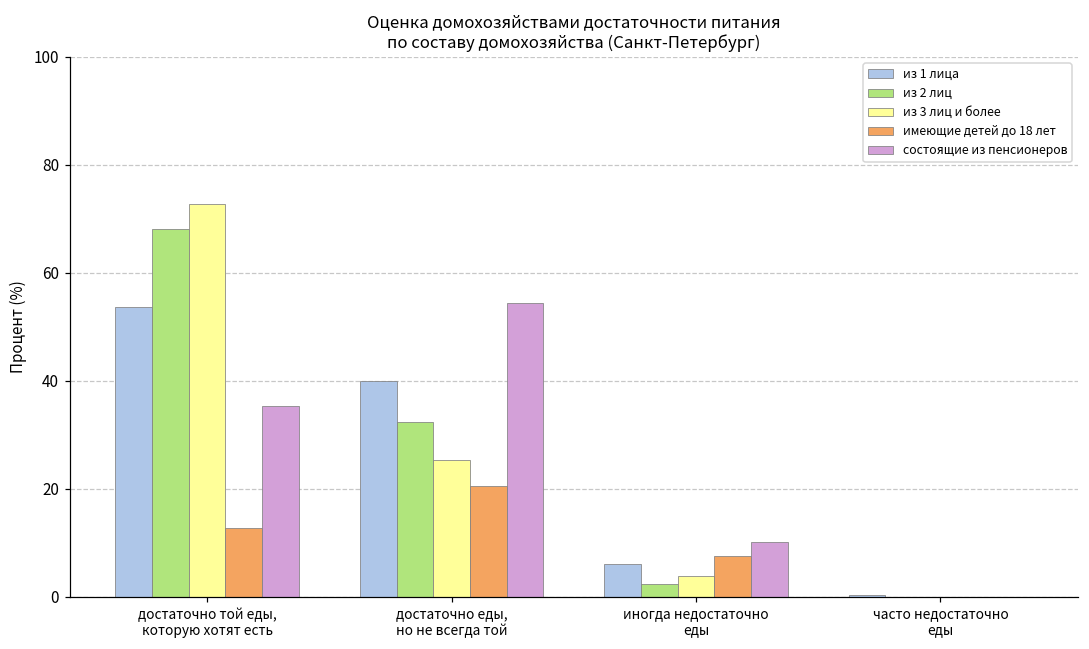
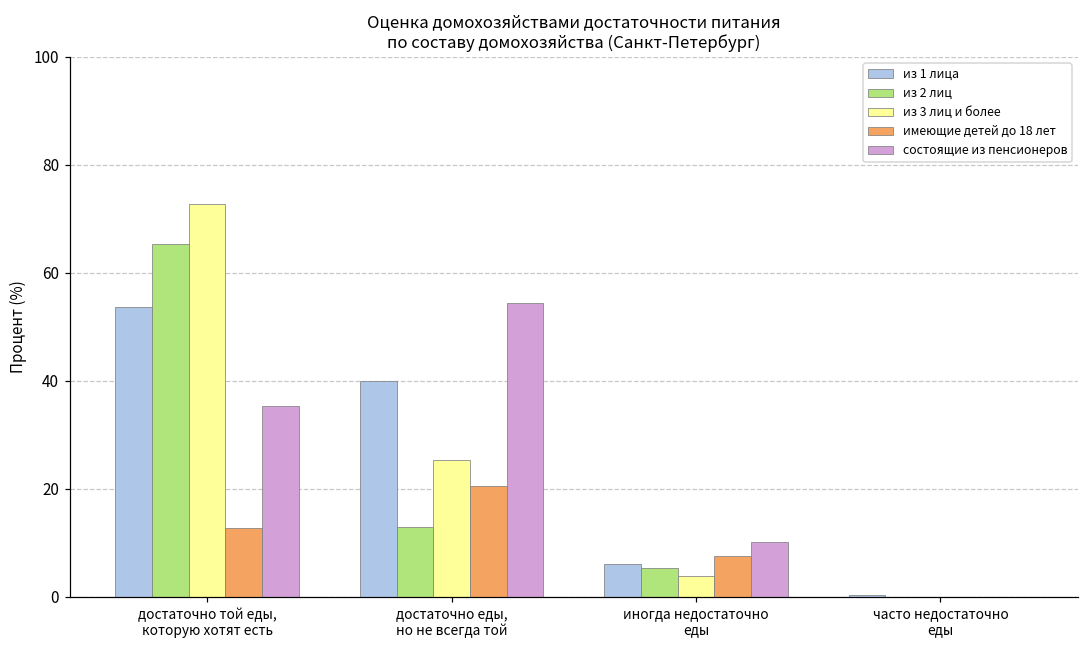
  {
    "из 2 лиц": {
-     "достаточно той еды, которую хотят есть": 68,
-     "достаточно еды, но не всегда той": 32,
-     "иногда недостаточно еды": 2,
+     "достаточно той еды, которую хотят есть": 65,
+     "достаточно еды, но не всегда той": 13,
+     "иногда недостаточно еды": 5,
      "часто недостаточно еды": 0
    },
    "из 3 лиц и более": {
      "достаточно той еды, которую хотят есть": 73,
      "достаточно еды, но не всегда той": 25,
      "иногда недостаточно еды": 4,
      "часто недостаточно еды": 0
    },
    "имеющие детей до 18 лет": {
      "достаточно той еды, которую хотят есть": 13,
      "достаточно еды, но не всегда той": 21,
      "иногда недостаточно еды": 8,
      "часто недостаточно еды": 0
    }
  }
